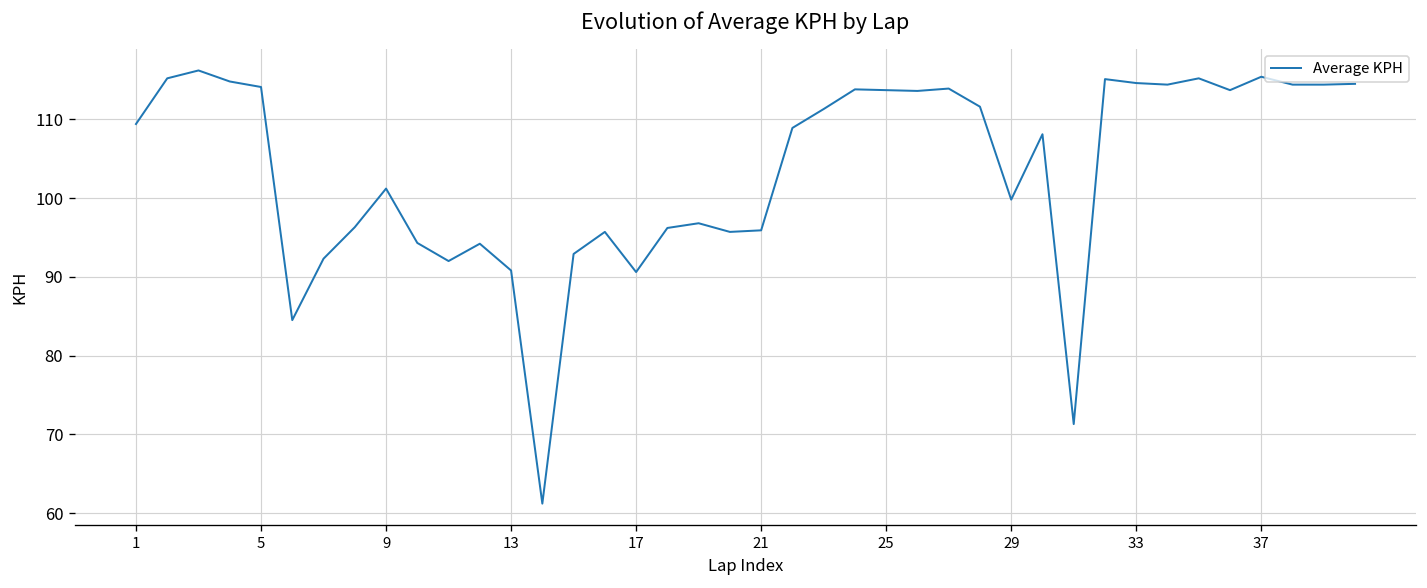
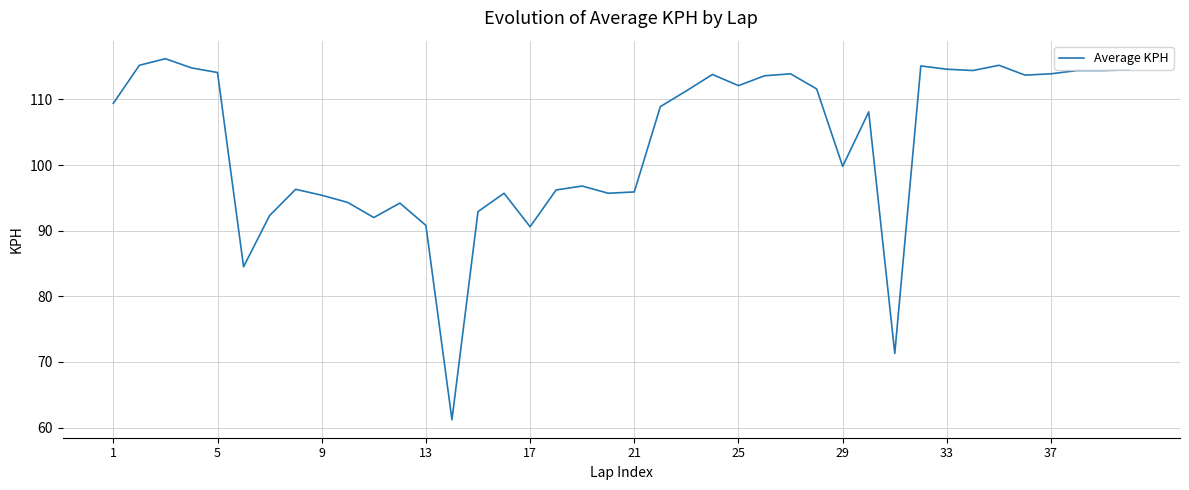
  {
    "1": 109,
    "5": 114,
-   "9": 101,
+   "9": 95,
    "13": 91,
    "17": 91,
    "21": 96,
-   "25": 114,
+   "25": 112,
    "29": 100,
    "33": 115,
-   "37": 115
+   "37": 114
  }
